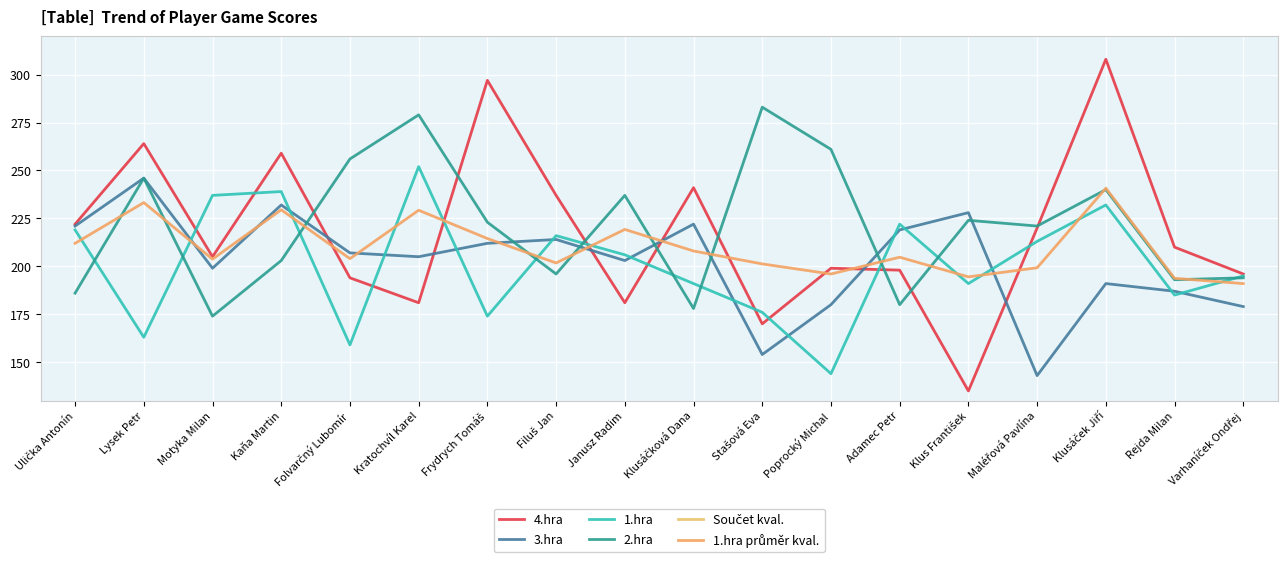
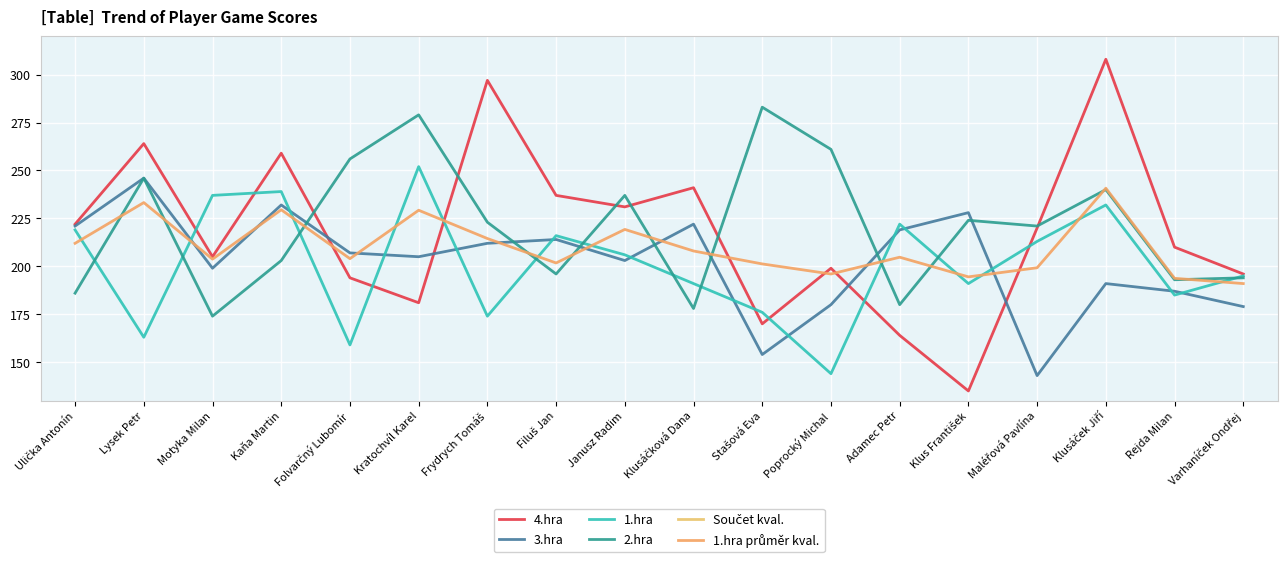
  {
    "4.hra": {
      "Lysek Petr": 264,
      "Kaňa Martin": 259,
      "Folvarčný Lubomír": 194,
      "Kratochvíl Karel": 181,
      "Frydrych Tomáš": 297,
      "Filuš Jan": 237,
-     "Janusz Radim": 181,
+     "Janusz Radim": 231,
      "Klusáčková Dana": 241,
      "Stašová Eva": 170,
      "Poprocký Michal": 199,
-     "Adamec Petr": 198,
+     "Adamec Petr": 164,
      "Klus František": 135,
      "Klusáček Jiří": 308,
      "Rejda Milan": 210
    }
  }
